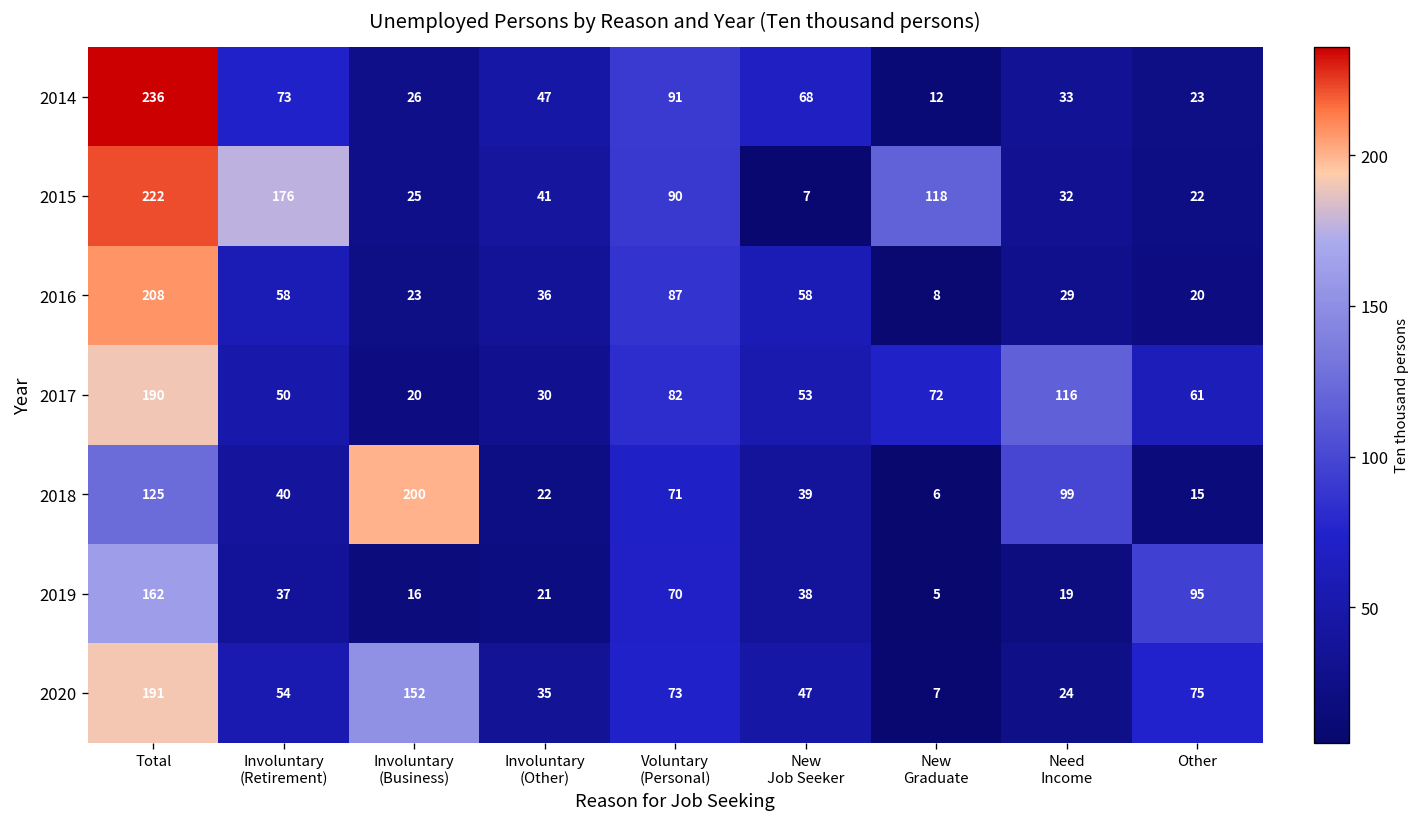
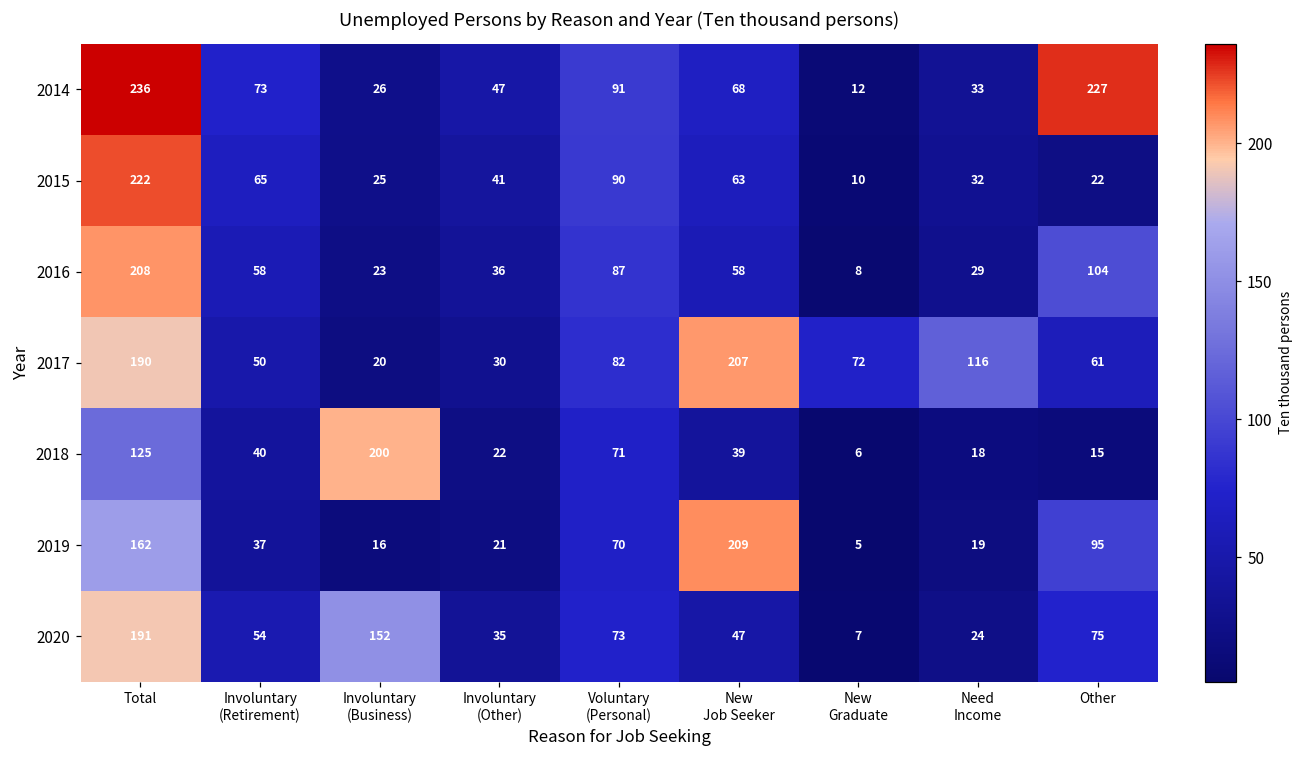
  {
    "2014": {
      "Total": 236,
      "Involuntary (Retirement)": 73,
      "Involuntary (Business)": 26,
      "Involuntary (Other)": 47,
      "Voluntary (Personal)": 91,
      "New Job Seeker": 68,
      "New Graduate": 12,
      "Need Income": 33,
-     "Other": 23
+     "Other": 227
    },
    "2015": {
      "Total": 222,
-     "Involuntary (Retirement)": 176,
+     "Involuntary (Retirement)": 65,
      "Involuntary (Business)": 25,
      "Involuntary (Other)": 41,
      "Voluntary (Personal)": 90,
-     "New Job Seeker": 7,
-     "New Graduate": 118,
+     "New Job Seeker": 63,
+     "New Graduate": 10,
      "Need Income": 32,
      "Other": 22
    },
    "2016": {
      "Total": 208,
      "Involuntary (Retirement)": 58,
      "Involuntary (Business)": 23,
      "Involuntary (Other)": 36,
      "Voluntary (Personal)": 87,
      "New Job Seeker": 58,
      "New Graduate": 8,
      "Need Income": 29,
-     "Other": 20
+     "Other": 104
    },
    "2017": {
      "Total": 190,
      "Involuntary (Retirement)": 50,
      "Involuntary (Business)": 20,
      "Involuntary (Other)": 30,
      "Voluntary (Personal)": 82,
-     "New Job Seeker": 53,
+     "New Job Seeker": 207,
      "New Graduate": 72,
      "Need Income": 116,
      "Other": 61
    },
    "2018": {
      "Total": 125,
      "Involuntary (Retirement)": 40,
      "Involuntary (Business)": 200,
      "Involuntary (Other)": 22,
      "Voluntary (Personal)": 71,
      "New Job Seeker": 39,
      "New Graduate": 6,
-     "Need Income": 99,
+     "Need Income": 18,
      "Other": 15
    },
    "2019": {
      "Total": 162,
      "Involuntary (Retirement)": 37,
      "Involuntary (Business)": 16,
      "Involuntary (Other)": 21,
      "Voluntary (Personal)": 70,
-     "New Job Seeker": 38,
+     "New Job Seeker": 209,
      "New Graduate": 5,
      "Need Income": 19,
      "Other": 95
    },
    "2020": {
      "Total": 191,
      "Involuntary (Retirement)": 54,
      "Involuntary (Business)": 152,
      "Involuntary (Other)": 35,
      "Voluntary (Personal)": 73,
      "New Job Seeker": 47,
      "New Graduate": 7,
      "Need Income": 24,
      "Other": 75
    }
  }
